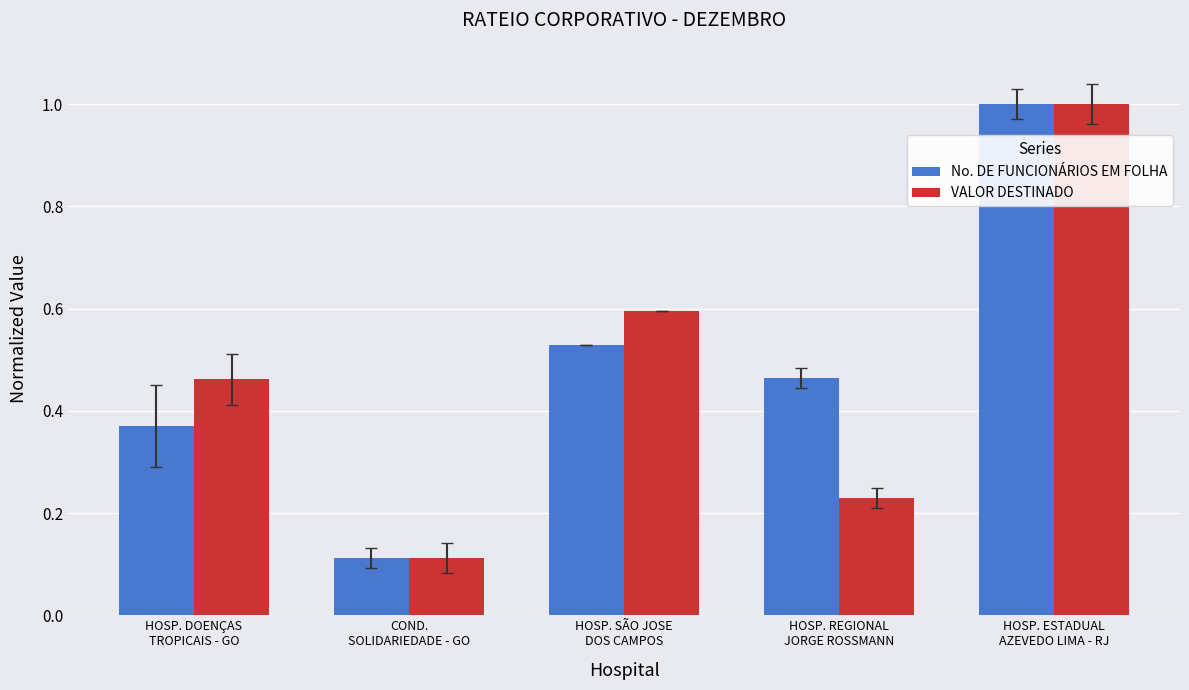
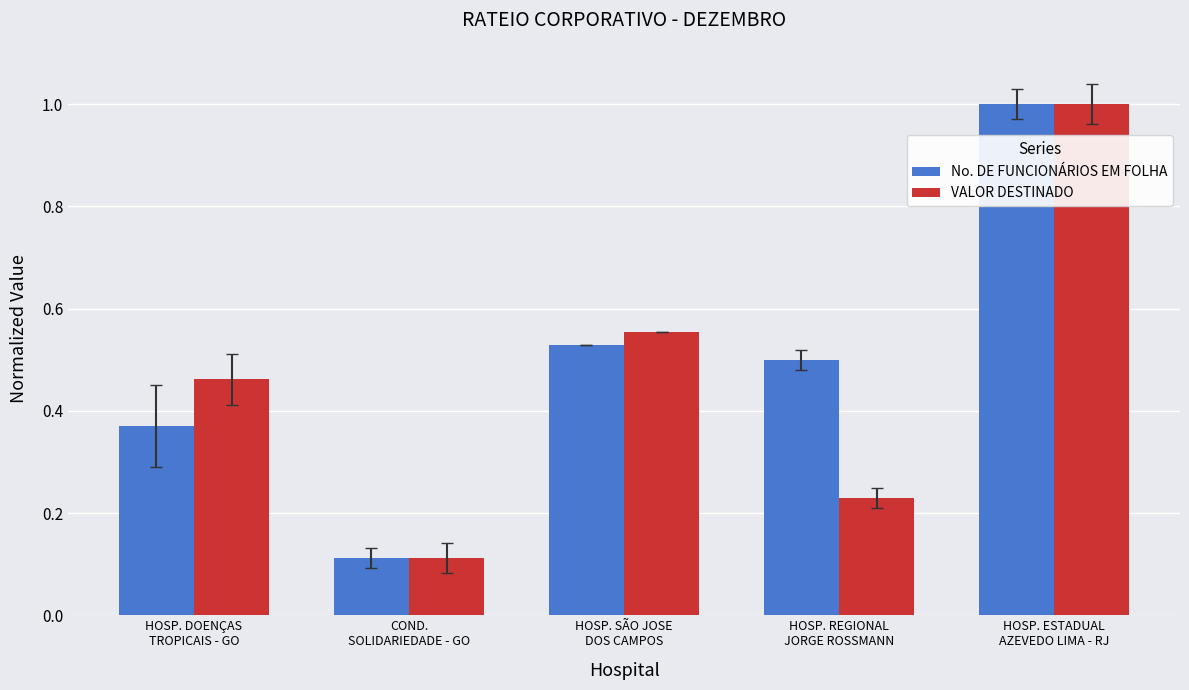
  {
    "No. DE FUNCIONÁRIOS EM FOLHA": {
      "HOSP. DOENÇAS TROPICAIS - GO": 0.37,
      "COND. SOLIDARIEDADE - GO": 0.11,
      "HOSP. SÃO JOSE DOS CAMPOS": 0.53,
-     "HOSP. REGIONAL JORGE ROSSMANN": 0.46,
+     "HOSP. REGIONAL JORGE ROSSMANN": 0.50,
      "HOSP. ESTADUAL AZEVEDO LIMA - RJ": 1.00
    },
    "VALOR DESTINADO": {
      "HOSP. DOENÇAS TROPICAIS - GO": 0.46,
      "COND. SOLIDARIEDADE - GO": 0.11,
-     "HOSP. SÃO JOSE DOS CAMPOS": 0.60,
+     "HOSP. SÃO JOSE DOS CAMPOS": 0.55,
      "HOSP. REGIONAL JORGE ROSSMANN": 0.23,
      "HOSP. ESTADUAL AZEVEDO LIMA - RJ": 1.00
    }
  }
